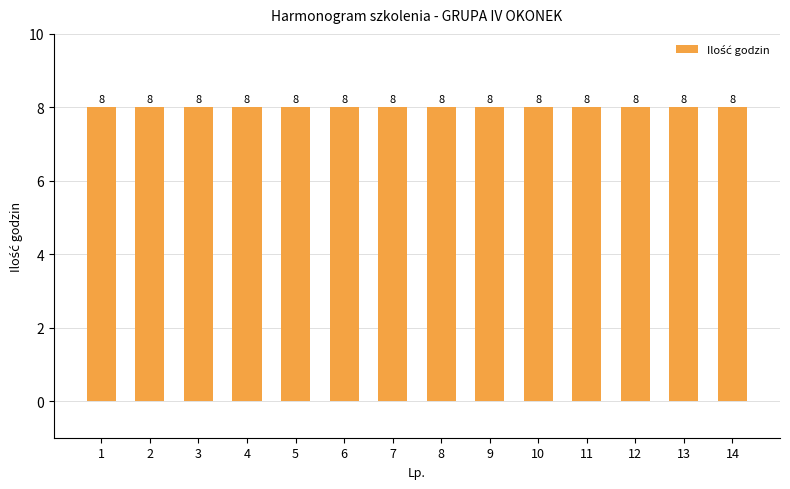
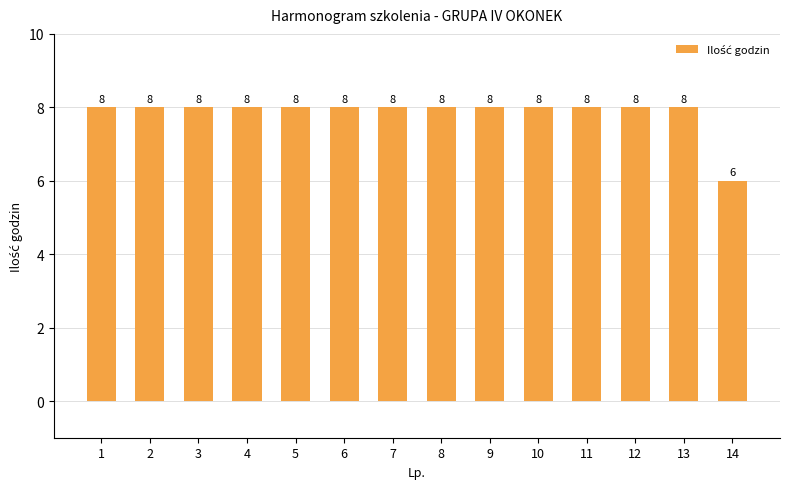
  {
    "1": 8,
    "2": 8,
    "3": 8,
    "4": 8,
    "5": 8,
    "6": 8,
    "7": 8,
    "8": 8,
    "9": 8,
    "10": 8,
    "11": 8,
    "12": 8,
    "13": 8,
-   "14": 8
+   "14": 6
  }
